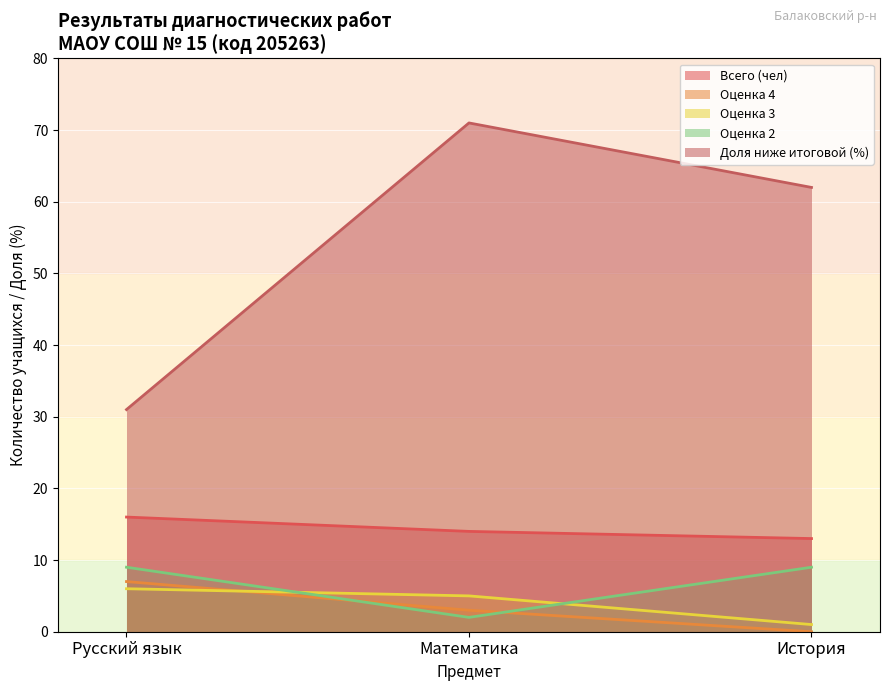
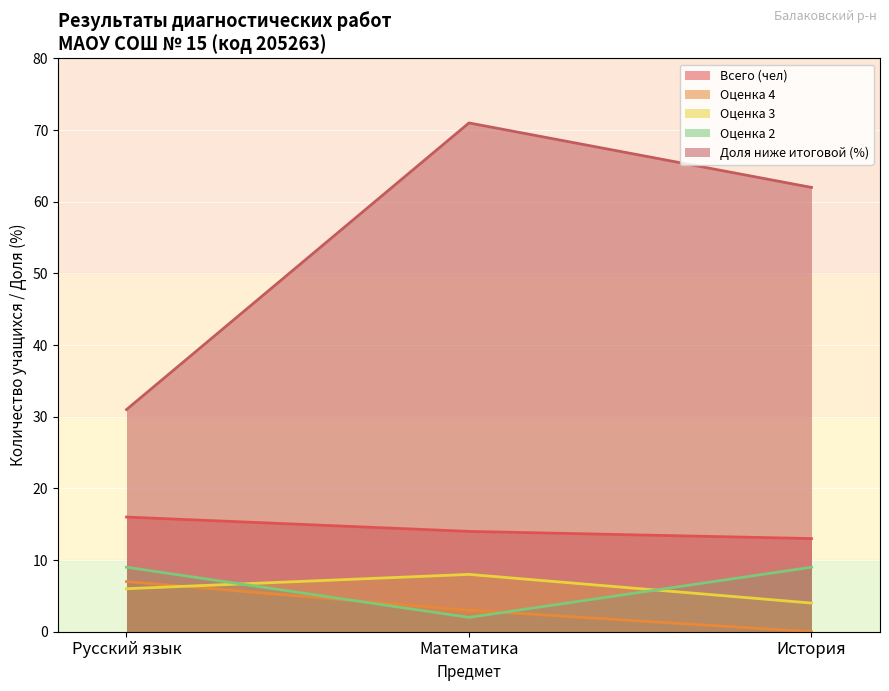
  {
    "Оценка 3": {
      "Русский язык": 6,
-     "Математика": 5,
-     "История": 1
+     "Математика": 8,
+     "История": 4
    },
    "Оценка 2": {
      "Русский язык": 9,
      "Математика": 2,
      "История": 9
    }
  }
